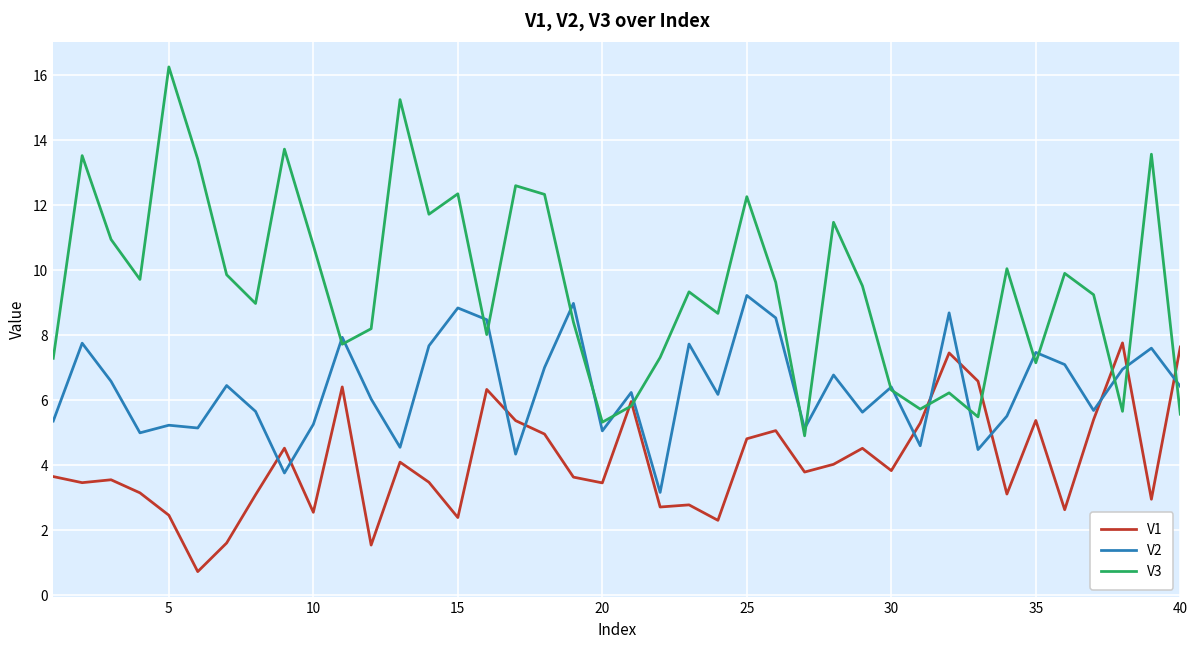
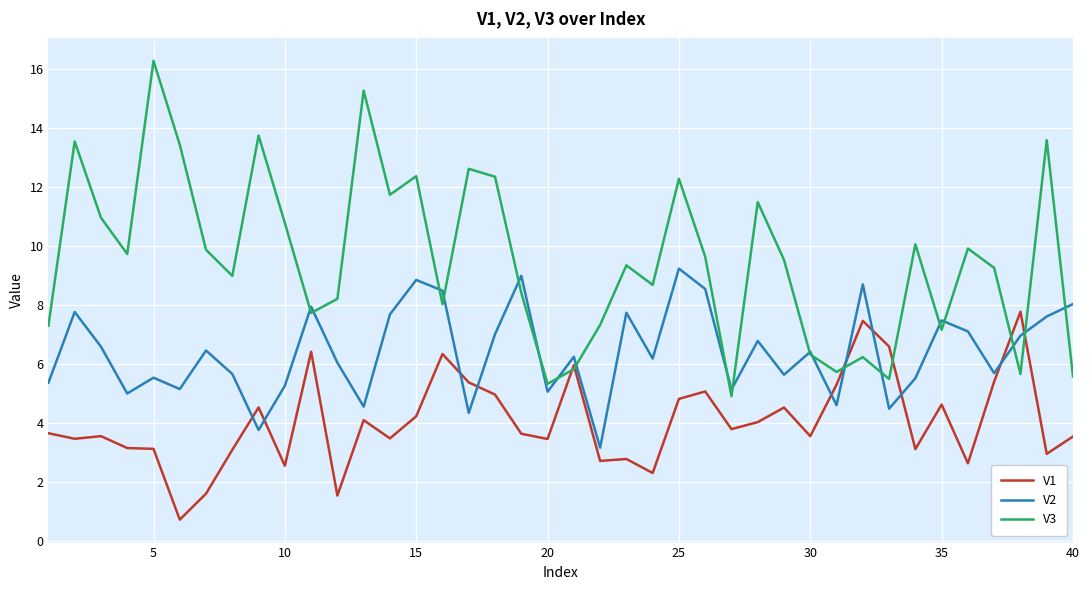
  {
    "V1": {
-     "5": 2.5,
+     "5": 3.1,
      "10": 2.6,
-     "15": 2.4,
+     "15": 4.2,
      "20": 3.5,
      "25": 4.8,
-     "30": 3.8,
-     "35": 5.4,
-     "40": 7.6
+     "30": 3.6,
+     "35": 4.6,
+     "40": 3.5
    },
    "V2": {
-     "5": 5.2,
+     "5": 5.5,
      "10": 5.3,
      "15": 8.8,
      "20": 5.1,
      "25": 9.2,
      "30": 6.4,
      "35": 7.5,
-     "40": 6.4
+     "40": 8.0
    },
    "V3": {
      "5": 16.3,
      "10": 10.8,
      "15": 12.4,
      "20": 5.3,
      "25": 12.3,
      "30": 6.3,
      "35": 7.2,
      "40": 5.6
    }
  }
